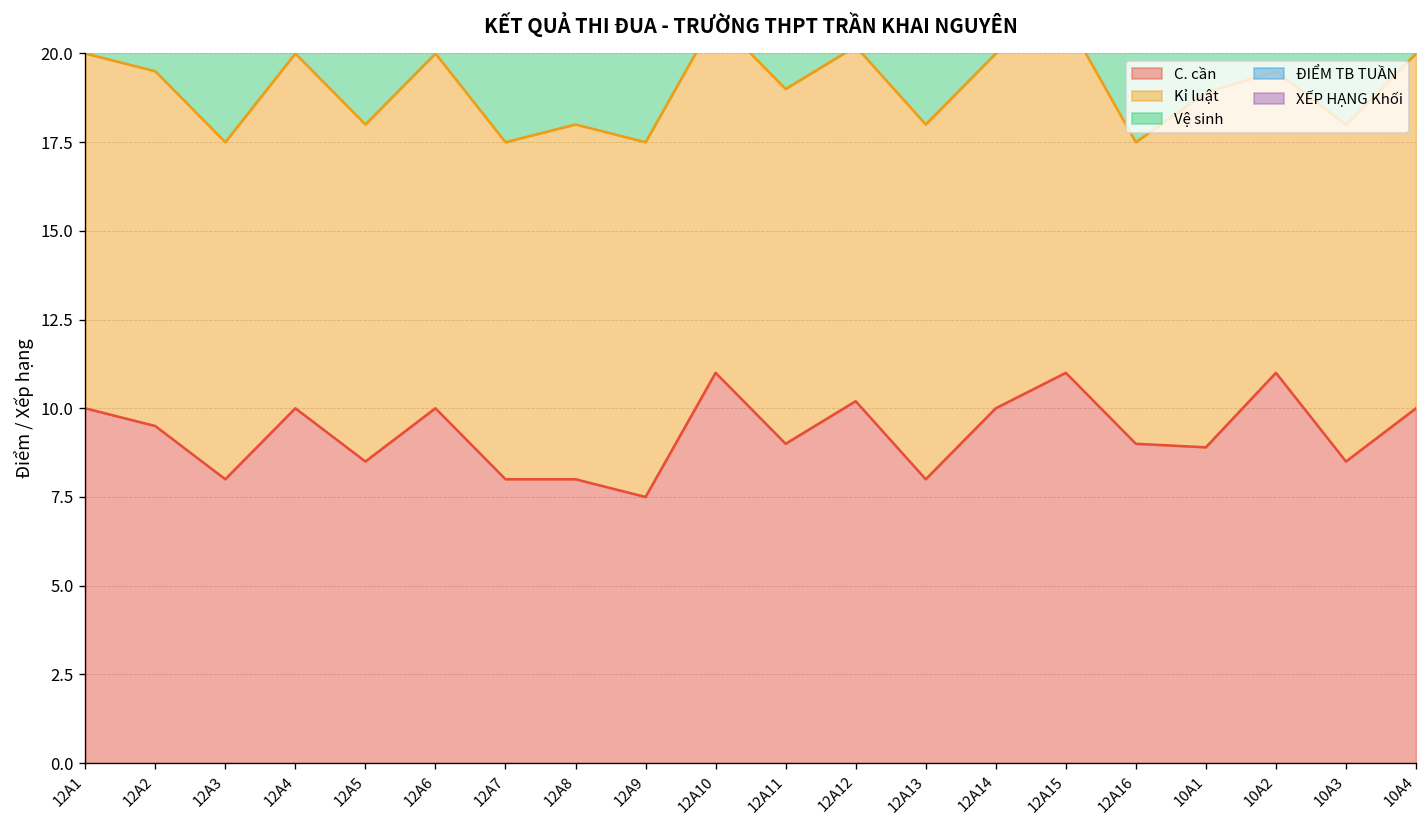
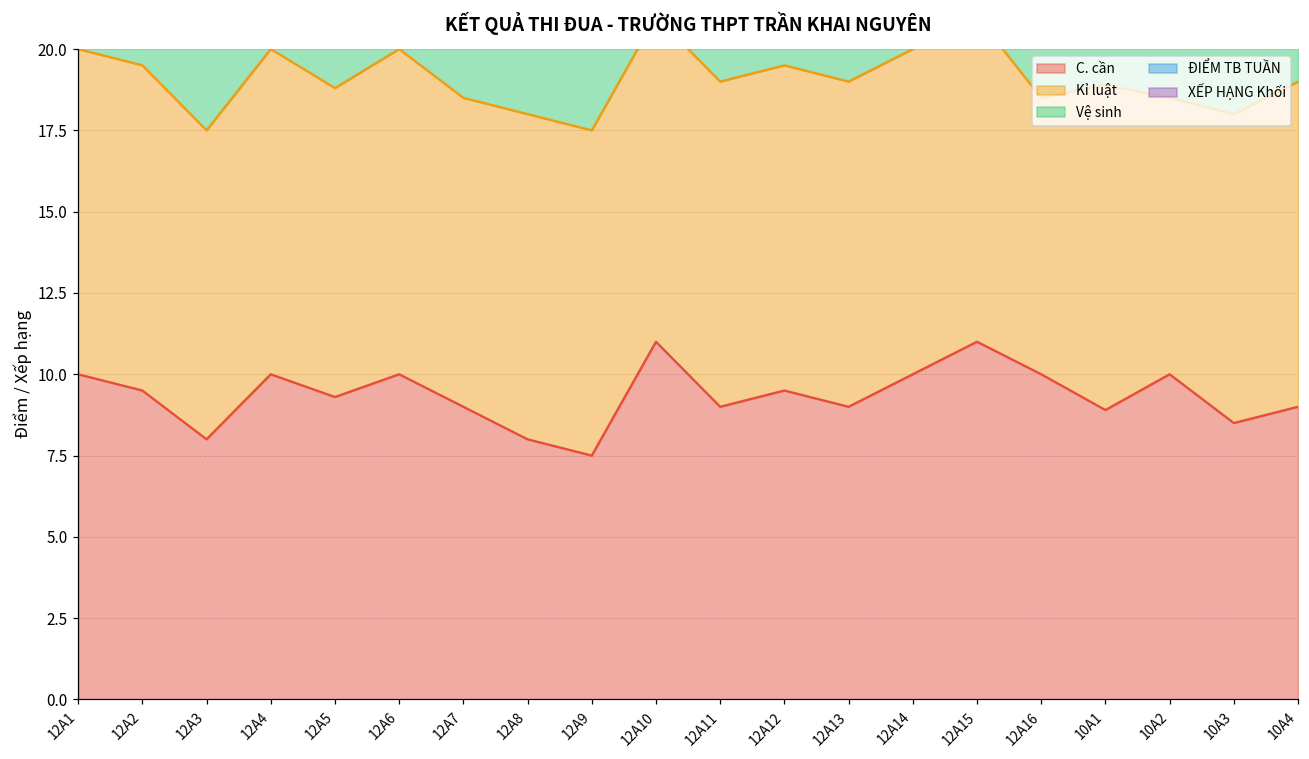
  {
    "C. cần": {
      "12A1": 10.0,
      "12A2": 9.5,
      "12A3": 8.0,
      "12A4": 10.0,
-     "12A5": 8.5,
+     "12A5": 9.3,
      "12A6": 10.0,
-     "12A7": 8,
+     "12A7": 9,
      "12A8": 8.0,
      "12A9": 7.5,
      "12A10": 11.0,
      "12A11": 9.0,
-     "12A12": 10.2,
-     "12A13": 8,
+     "12A12": 9.5,
+     "12A13": 9,
      "12A14": 10.0,
      "12A15": 11.0,
-     "12A16": 9,
+     "12A16": 10,
      "10A1": 8.9,
-     "10A2": 11,
+     "10A2": 10,
      "10A3": 8.5,
-     "10A4": 10
+     "10A4": 9
    },
    "Kỉ luật": {
      "12A1": 10.0,
      "12A2": 10.0,
      "12A3": 9.5,
      "12A4": 10.0,
      "12A5": 9.5,
      "12A6": 10.0,
      "12A7": 9.5,
      "12A8": 10.0,
      "12A9": 10.0,
      "12A11": 10.0,
      "12A13": 10.0,
      "12A14": 10.0,
      "10A4": 10.0
    }
  }
